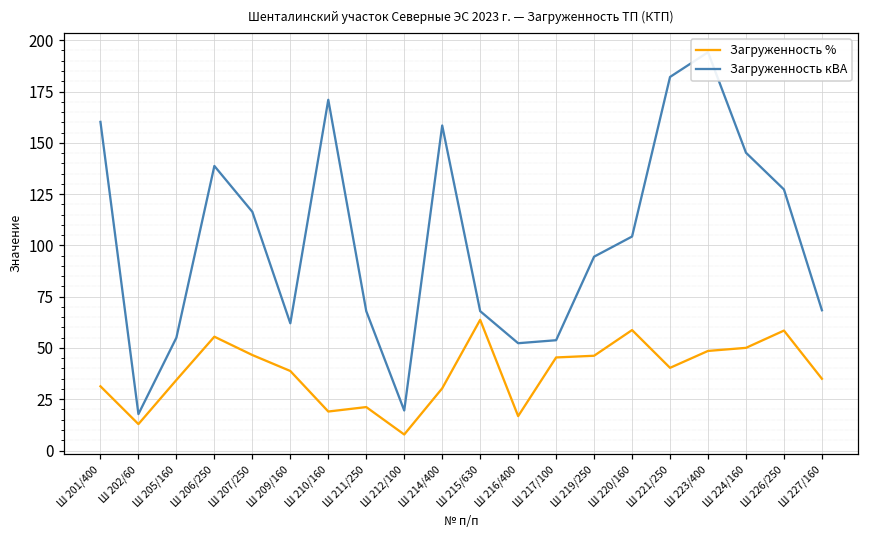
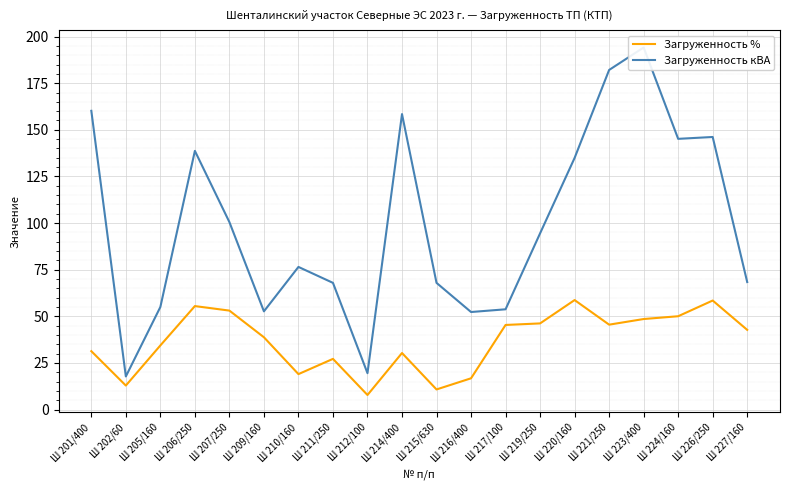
  {
    "Загруженность %": {
      "Ш 201/400": 31,
      "Ш 202/60": 13,
      "Ш 205/160": 34,
      "Ш 206/250": 55,
-     "Ш 207/250": 47,
+     "Ш 207/250": 53,
      "Ш 209/160": 39,
      "Ш 210/160": 19,
-     "Ш 211/250": 21,
+     "Ш 211/250": 27,
      "Ш 212/100": 8,
      "Ш 214/400": 30,
-     "Ш 215/630": 64,
+     "Ш 215/630": 11,
      "Ш 216/400": 17,
      "Ш 217/100": 45,
      "Ш 219/250": 46,
      "Ш 220/160": 59,
-     "Ш 221/250": 40,
+     "Ш 221/250": 46,
      "Ш 223/400": 49,
      "Ш 224/160": 50,
      "Ш 226/250": 58,
-     "Ш 227/160": 35
+     "Ш 227/160": 43
    },
    "Загруженность кВА": {
      "Ш 201/400": 160,
      "Ш 202/60": 18,
      "Ш 205/160": 55,
      "Ш 206/250": 139,
-     "Ш 207/250": 116,
-     "Ш 209/160": 62,
-     "Ш 210/160": 171,
+     "Ш 207/250": 101,
+     "Ш 209/160": 53,
+     "Ш 210/160": 76,
      "Ш 211/250": 68,
      "Ш 212/100": 20,
      "Ш 214/400": 158,
      "Ш 215/630": 68,
      "Ш 216/400": 52,
      "Ш 217/100": 54,
      "Ш 219/250": 94,
-     "Ш 220/160": 104,
+     "Ш 220/160": 135,
      "Ш 221/250": 182,
      "Ш 224/160": 145,
-     "Ш 226/250": 127,
+     "Ш 226/250": 146,
      "Ш 227/160": 68
    }
  }
